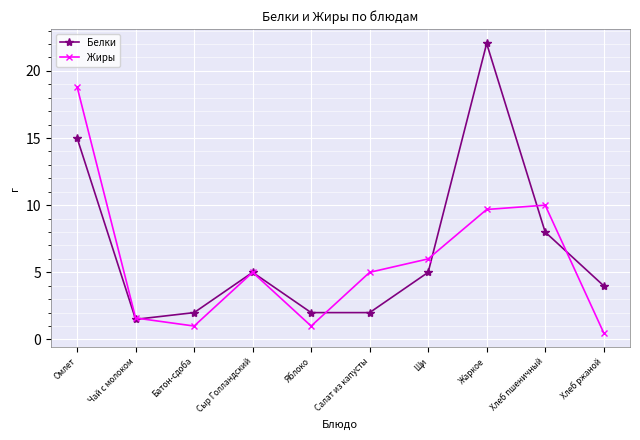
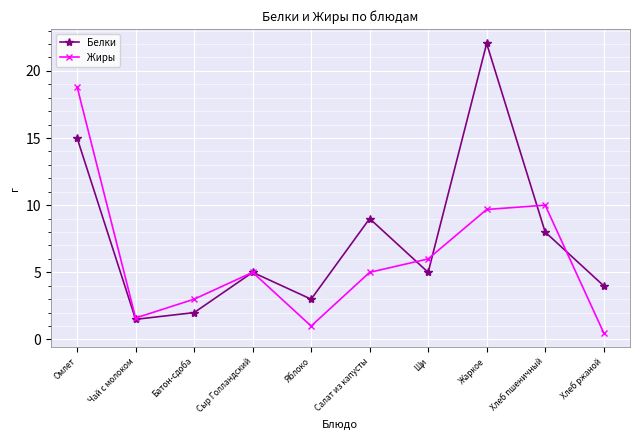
  {
    "Белки": {
      "Омлет": 15,
      "Батон-сдоба": 2,
-     "Яблоко": 2,
-     "Салат из капусты": 2,
+     "Яблоко": 3,
+     "Салат из капусты": 9,
      "Щи": 5,
      "Жаркое": 22,
      "Хлеб пшеничный": 8,
      "Хлеб ржаной": 4
    },
    "Жиры": {
      "Омлет": 18.8,
-     "Батон-сдоба": 1,
+     "Батон-сдоба": 3,
      "Яблоко": 1,
      "Салат из капусты": 5,
      "Щи": 6,
      "Жаркое": 9.7,
      "Хлеб пшеничный": 10,
      "Хлеб ржаной": 0.5
    }
  }
